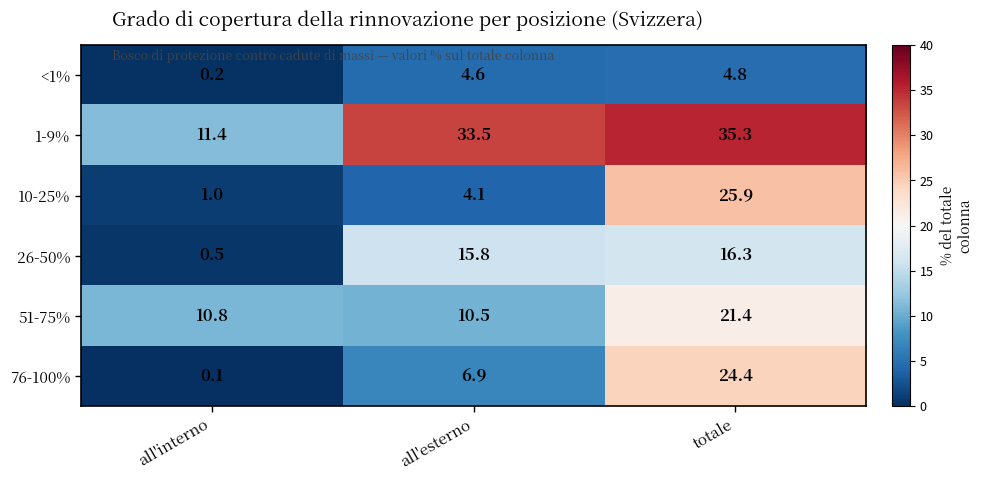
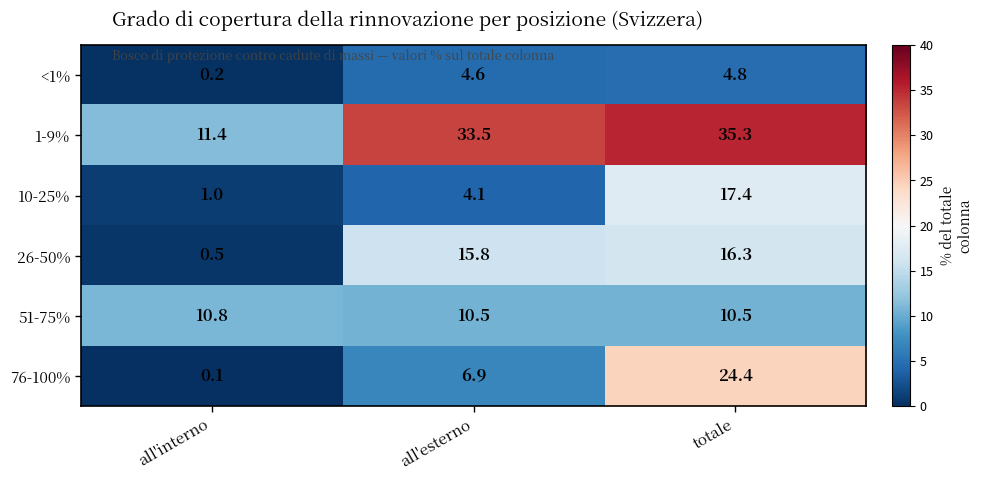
  {
    "<1%": {
      "all'interno": 0.2,
      "all'esterno": 4.6,
      "totale": 4.8
    },
    "1-9%": {
      "all'interno": 11.4,
      "all'esterno": 33.5,
      "totale": 35.3
    },
    "10-25%": {
      "all'interno": 1.0,
      "all'esterno": 4.1,
-     "totale": 25.9
+     "totale": 17.4
    },
    "26-50%": {
      "all'interno": 0.5,
      "all'esterno": 15.8,
      "totale": 16.3
    },
    "51-75%": {
      "all'interno": 10.8,
      "all'esterno": 10.5,
-     "totale": 21.4
+     "totale": 10.5
    },
    "76-100%": {
      "all'interno": 0.1,
      "all'esterno": 6.9,
      "totale": 24.4
    }
  }
